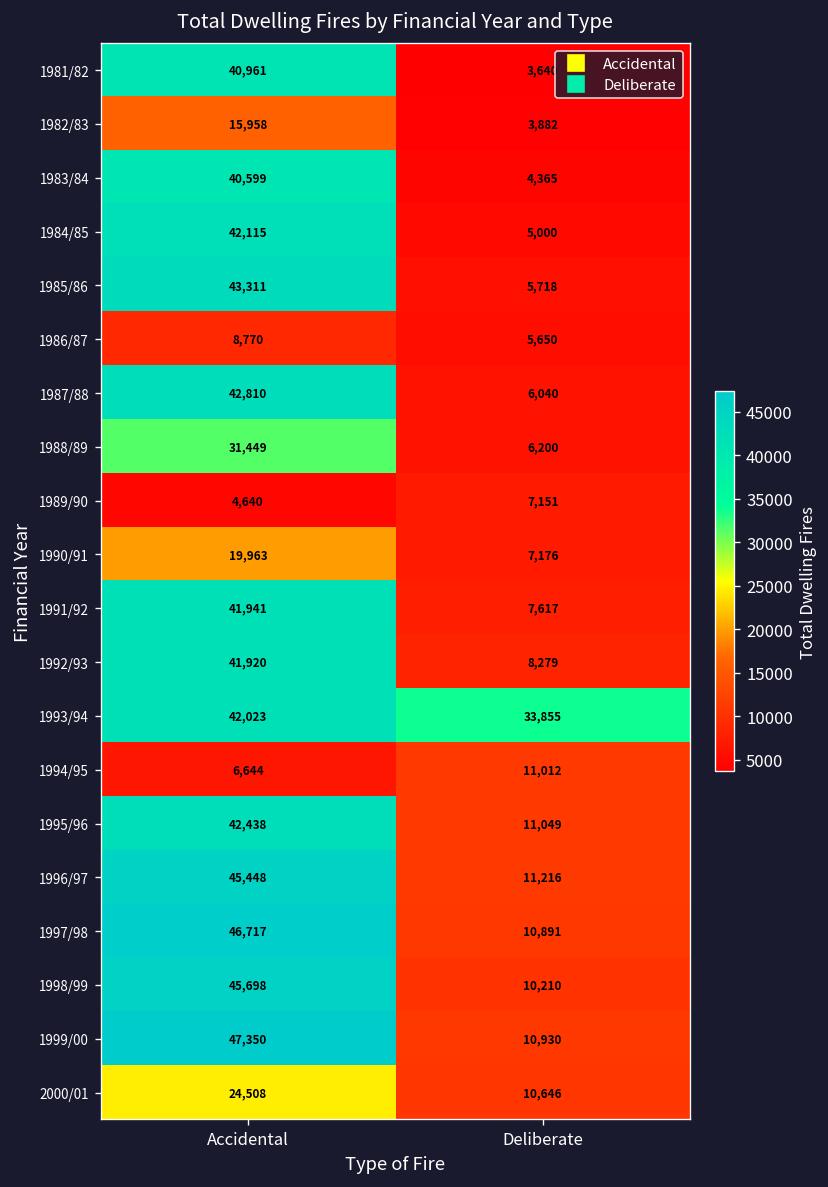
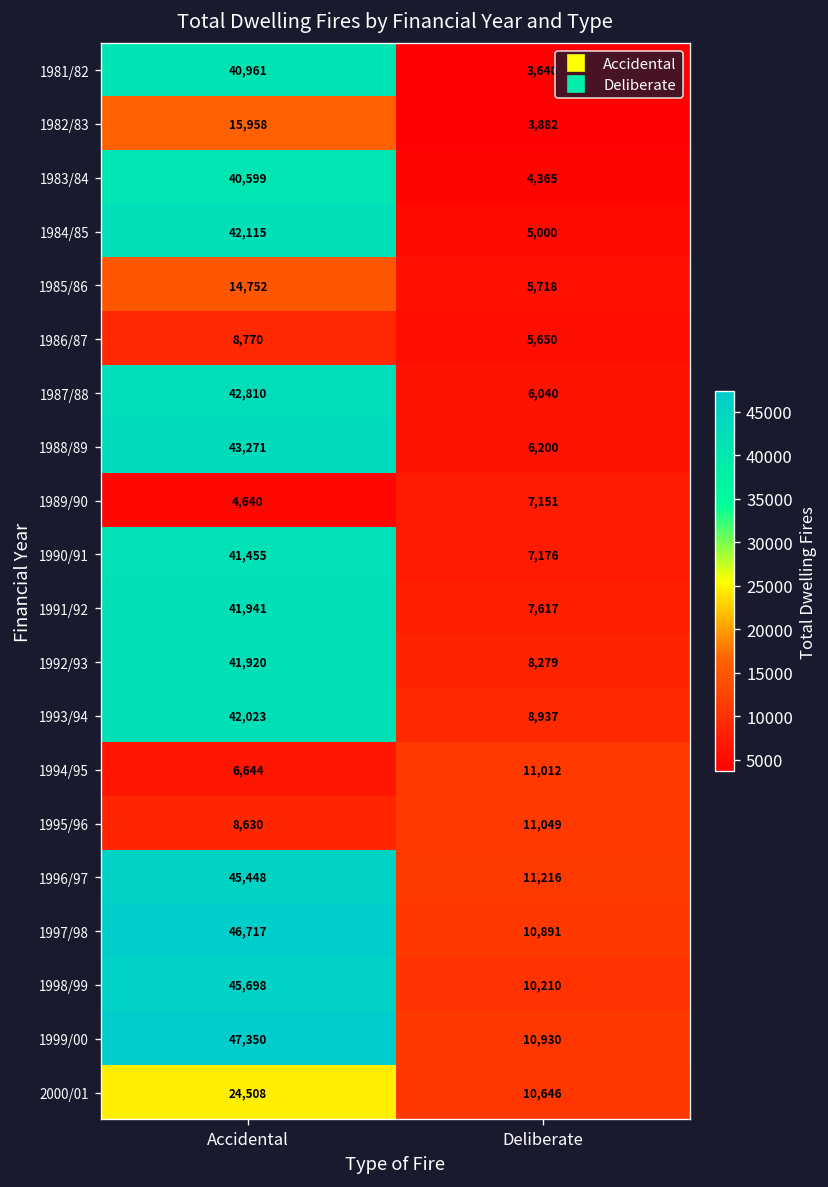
  {
    "1981/82": {
      "Accidental": "40,961"
    },
    "1982/83": {
      "Accidental": "15,958",
      "Deliberate": "3,882"
    },
    "1983/84": {
      "Accidental": "40,599",
      "Deliberate": "4,365"
    },
    "1984/85": {
      "Accidental": "42,115",
      "Deliberate": "5,000"
    },
    "1985/86": {
-     "Accidental": "43,311",
+     "Accidental": "14,752",
      "Deliberate": "5,718"
    },
    "1986/87": {
      "Accidental": "8,770",
      "Deliberate": "5,650"
    },
    "1987/88": {
      "Accidental": "42,810",
      "Deliberate": "6,040"
    },
    "1988/89": {
-     "Accidental": "31,449",
+     "Accidental": "43,271",
      "Deliberate": "6,200"
    },
    "1989/90": {
      "Accidental": "4,640",
      "Deliberate": "7,151"
    },
    "1990/91": {
-     "Accidental": "19,963",
+     "Accidental": "41,455",
      "Deliberate": "7,176"
    },
    "1991/92": {
      "Accidental": "41,941",
      "Deliberate": "7,617"
    },
    "1992/93": {
      "Accidental": "41,920",
      "Deliberate": "8,279"
    },
    "1993/94": {
      "Accidental": "42,023",
-     "Deliberate": "33,855"
+     "Deliberate": "8,937"
    },
    "1994/95": {
      "Accidental": "6,644",
      "Deliberate": "11,012"
    },
    "1995/96": {
-     "Accidental": "42,438",
+     "Accidental": "8,630",
      "Deliberate": "11,049"
    },
    "1996/97": {
      "Accidental": "45,448",
      "Deliberate": "11,216"
    },
    "1997/98": {
      "Accidental": "46,717",
      "Deliberate": "10,891"
    },
    "1998/99": {
      "Accidental": "45,698",
      "Deliberate": "10,210"
    },
    "1999/00": {
      "Accidental": "47,350",
      "Deliberate": "10,930"
    },
    "2000/01": {
      "Accidental": "24,508",
      "Deliberate": "10,646"
    }
  }
